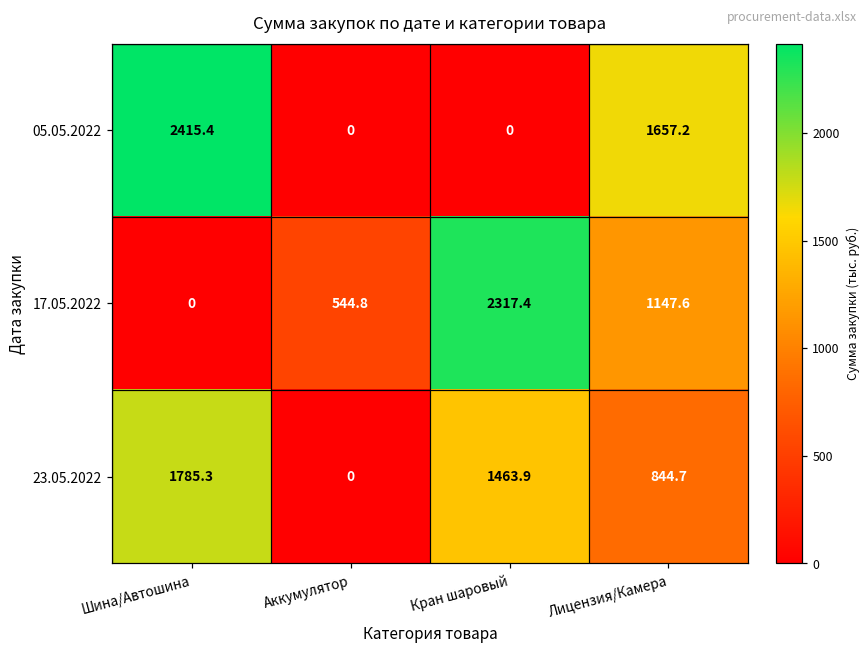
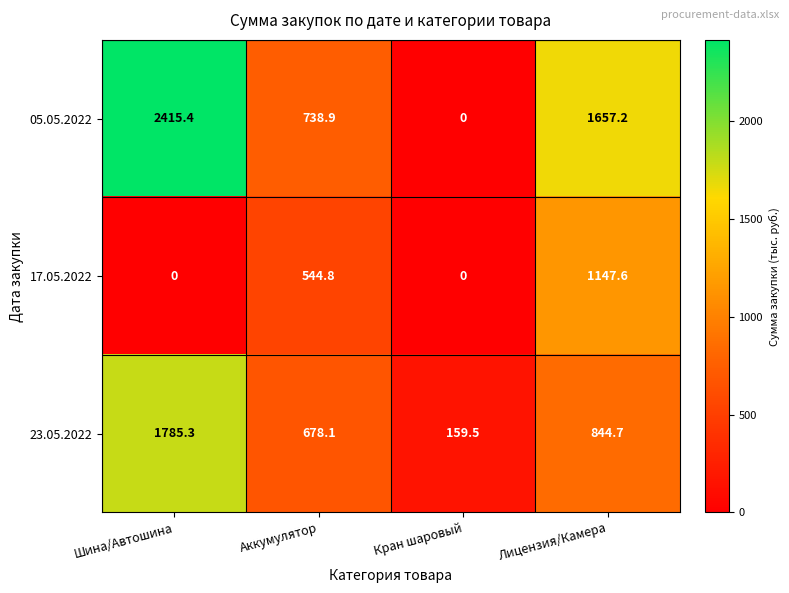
  {
    "05.05.2022": {
      "Шина/Автошина": 2415.4,
-     "Аккумулятор": 0,
+     "Аккумулятор": 738.9,
      "Кран шаровый": 0,
      "Лицензия/Камера": 1657.2
    },
    "17.05.2022": {
      "Шина/Автошина": 0,
      "Аккумулятор": 544.8,
-     "Кран шаровый": 2317.4,
+     "Кран шаровый": 0,
      "Лицензия/Камера": 1147.6
    },
    "23.05.2022": {
      "Шина/Автошина": 1785.3,
-     "Аккумулятор": 0,
-     "Кран шаровый": 1463.9,
+     "Аккумулятор": 678.1,
+     "Кран шаровый": 159.5,
      "Лицензия/Камера": 844.7
    }
  }
